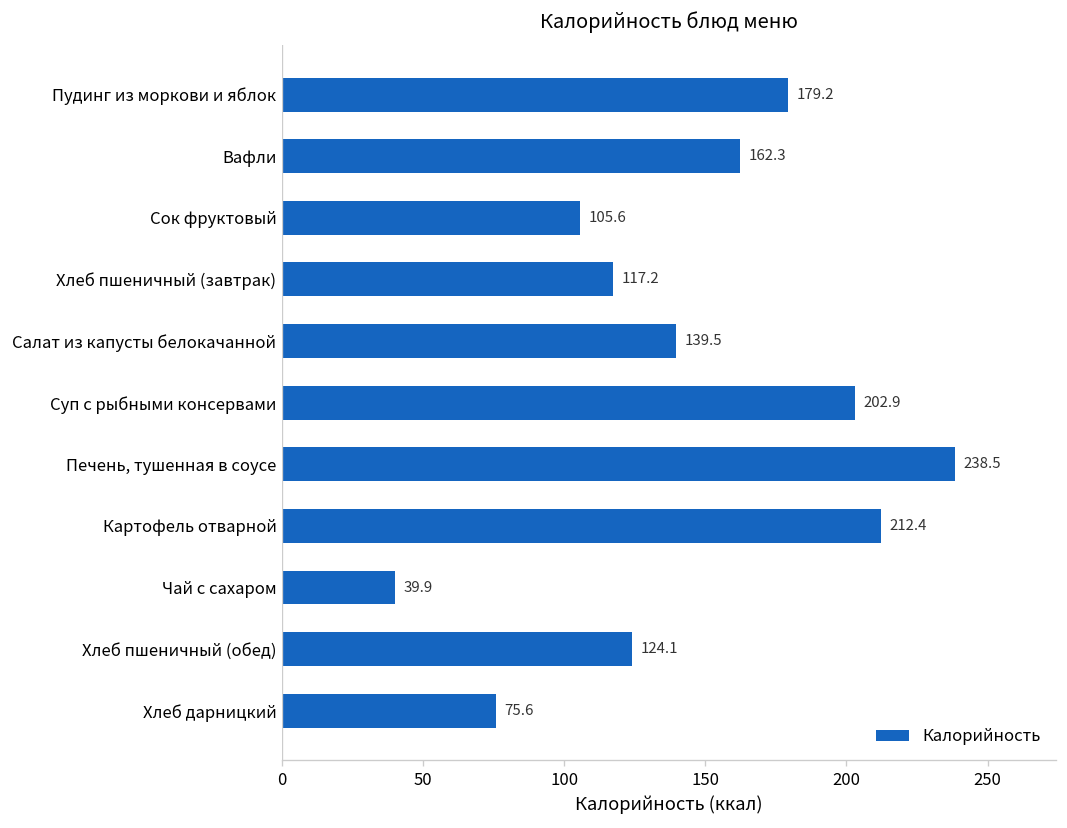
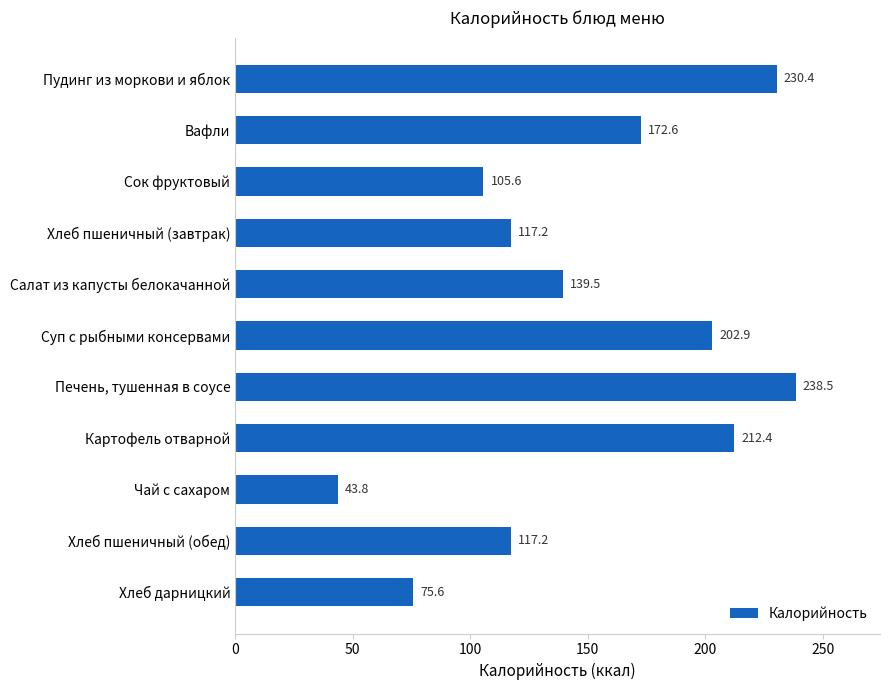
  {
-   "Пудинг из моркови и яблок": 179.2,
-   "Вафли": 162.3,
+   "Пудинг из моркови и яблок": 230.4,
+   "Вафли": 172.6,
    "Сок фруктовый": 105.6,
    "Хлеб пшеничный (завтрак)": 117.2,
    "Салат из капусты белокачанной": 139.5,
    "Суп с рыбными консервами": 202.9,
    "Печень, тушенная в соусе": 238.5,
    "Картофель отварной": 212.4,
-   "Чай с сахаром": 39.9,
-   "Хлеб пшеничный (обед)": 124.1,
+   "Чай с сахаром": 43.8,
+   "Хлеб пшеничный (обед)": 117.2,
    "Хлеб дарницкий": 75.6
  }
